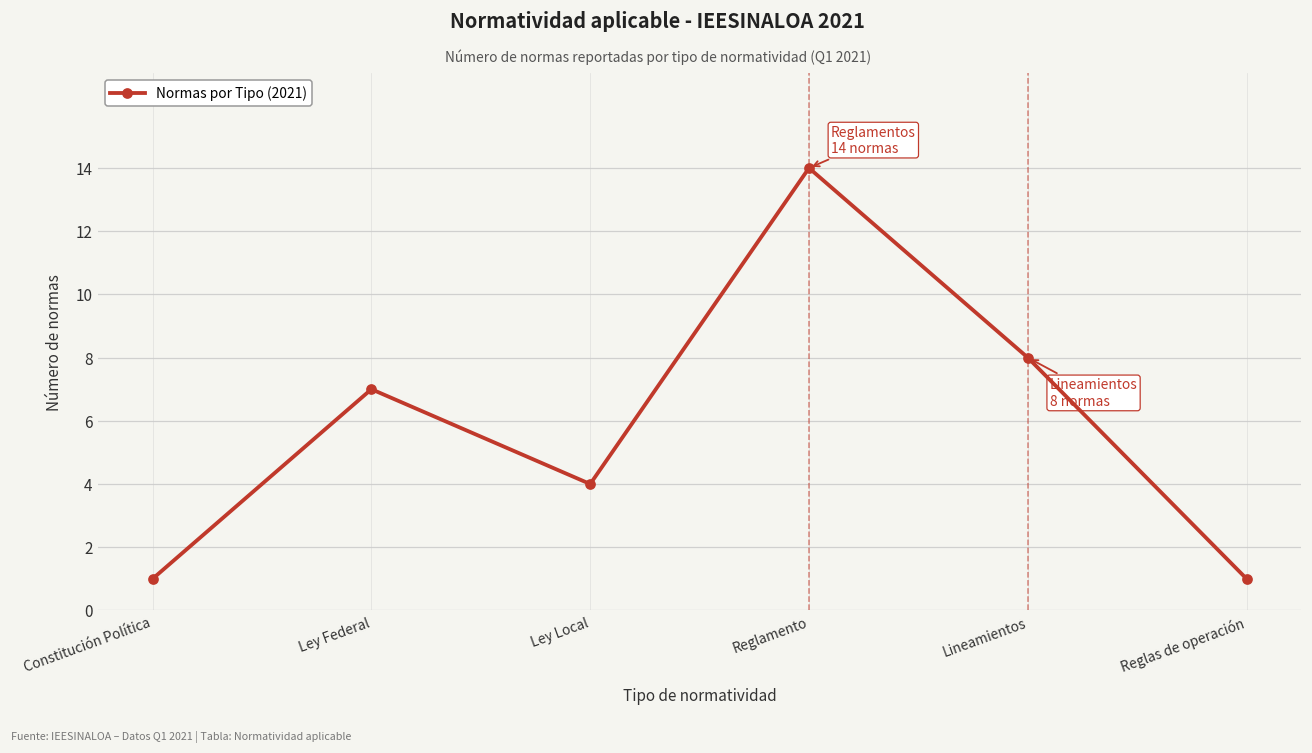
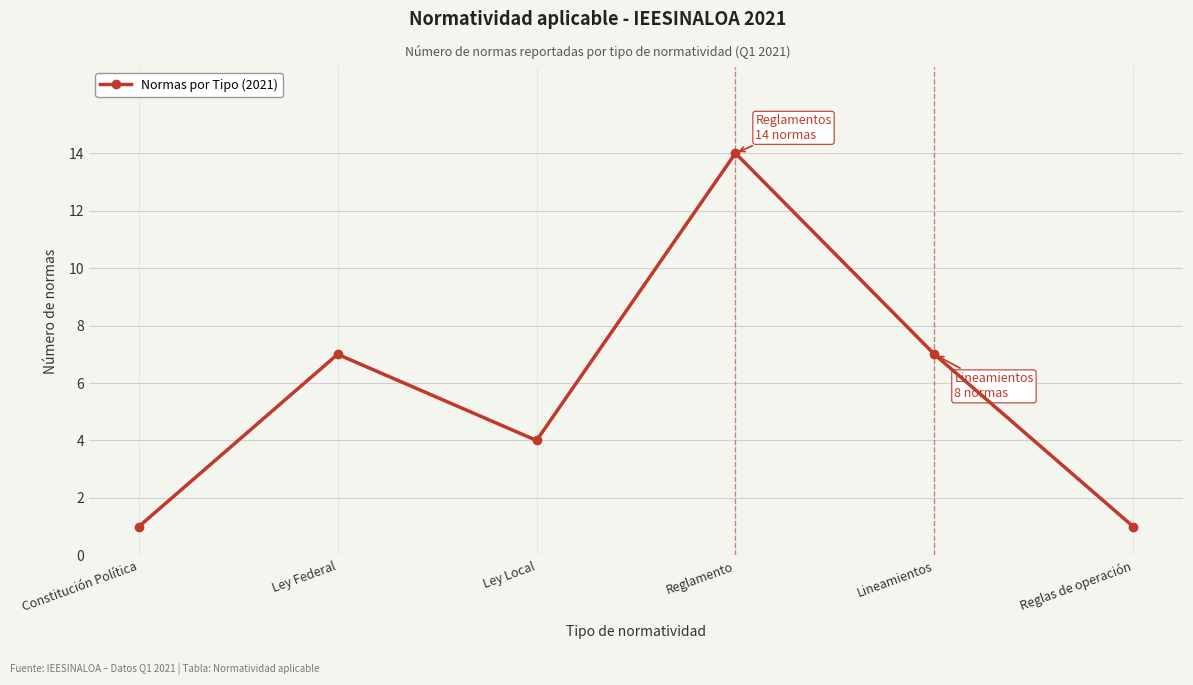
  {
    "Constitución Política": 1,
    "Ley Federal": 7,
    "Ley Local": 4,
-   "Lineamientos": 8,
+   "Lineamientos": 7,
    "Reglas de operación": 1
  }
